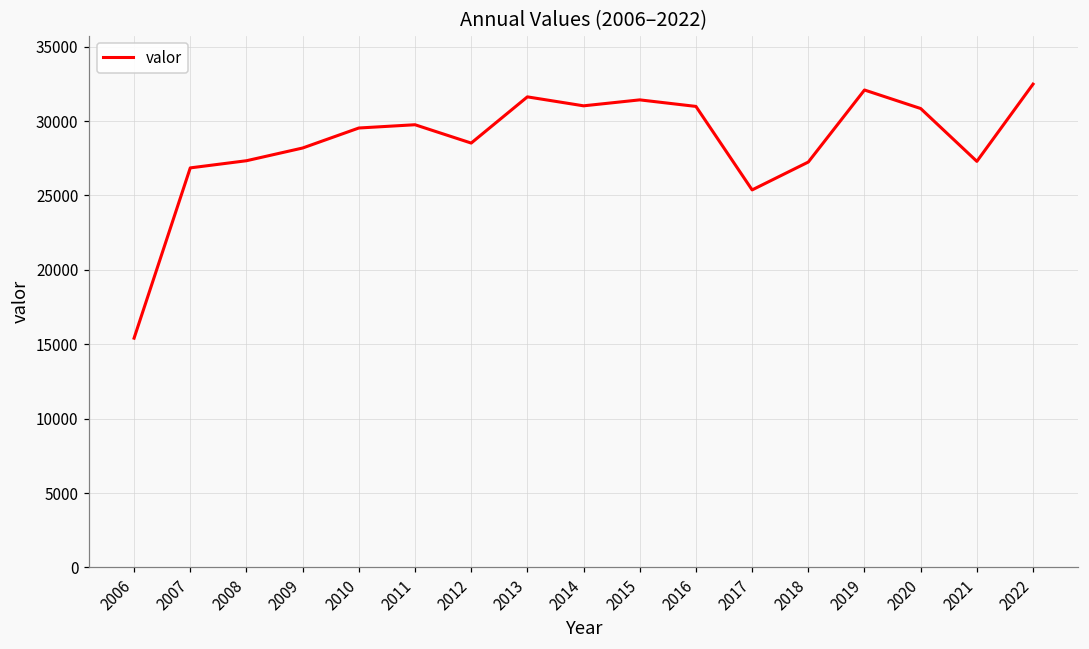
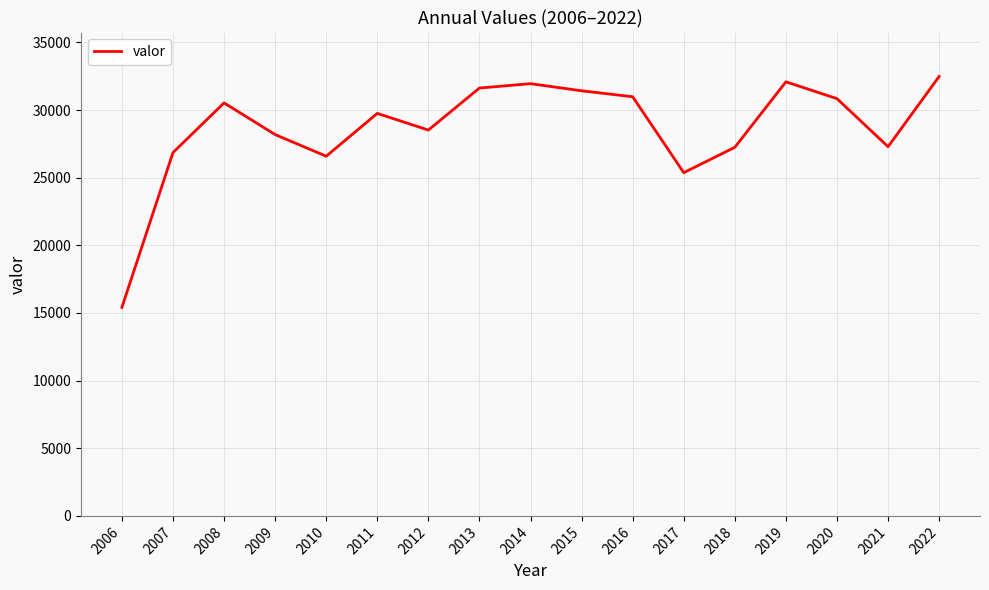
  {
    "2006": 15400,
    "2007": 26900,
-   "2008": 27300,
+   "2008": 30500,
    "2009": 28200,
-   "2010": 29500,
+   "2010": 26600,
    "2011": 29800,
    "2012": 28500,
    "2013": 31600,
-   "2014": 31000,
+   "2014": 32000,
    "2015": 31400,
    "2016": 31000,
    "2017": 25400,
    "2018": 27200,
    "2019": 32100,
    "2020": 30800,
    "2021": 27300,
    "2022": 32500
  }
